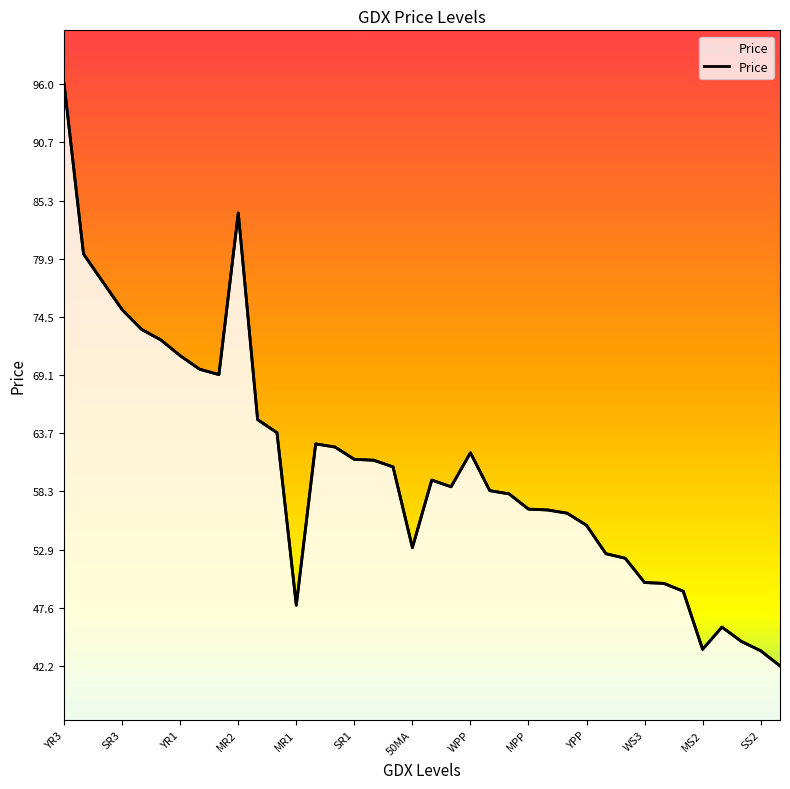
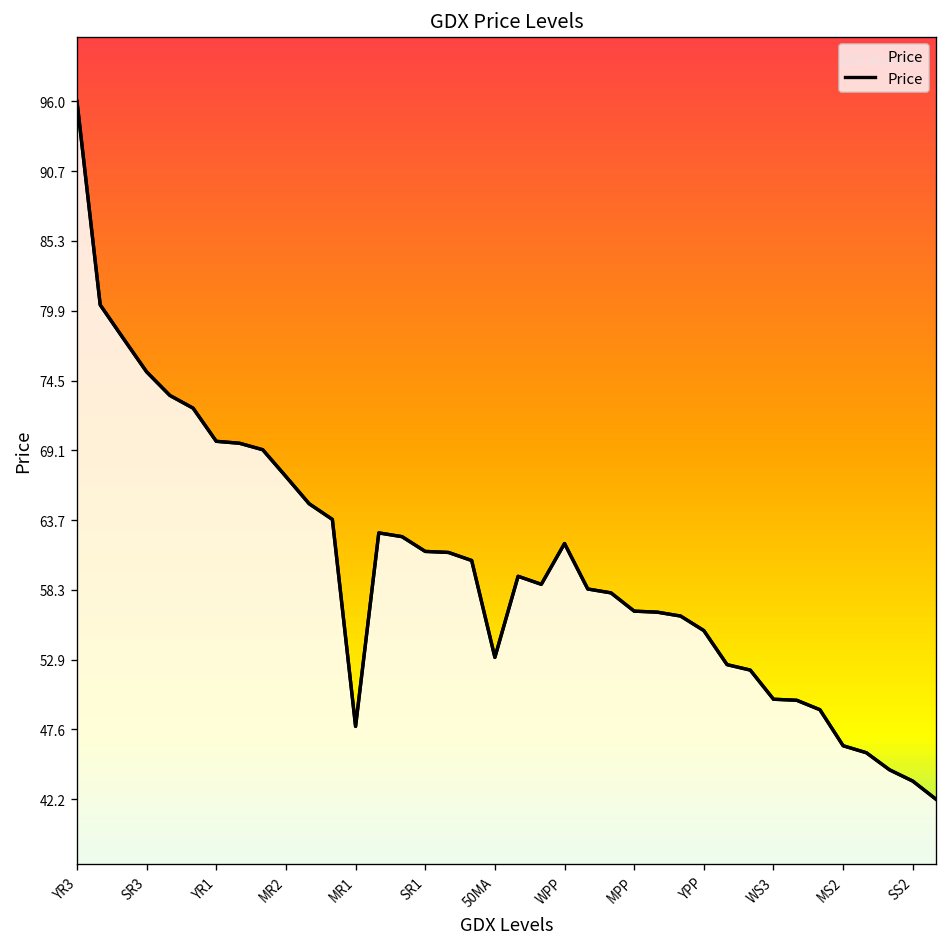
  {
    "YR3": 96.0,
    "SR3": 75.2,
-   "YR1": 70.9,
-   "MR2": 84.1,
+   "YR1": 69.8,
+   "MR2": 67.1,
    "MR1": 47.8,
    "SR1": 61.3,
    "50MA": 53.1,
    "WPP": 61.9,
    "MPP": 56.7,
    "YPP": 55.2,
    "WS3": 49.9,
-   "MS2": 43.7,
+   "MS2": 46.3,
    "SS2": 43.6
  }
